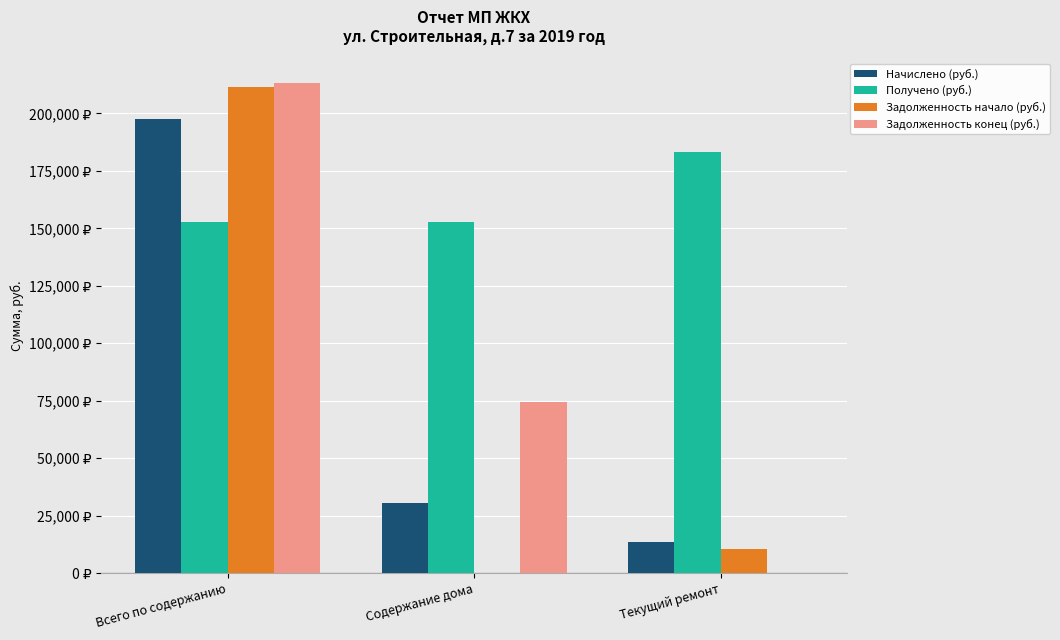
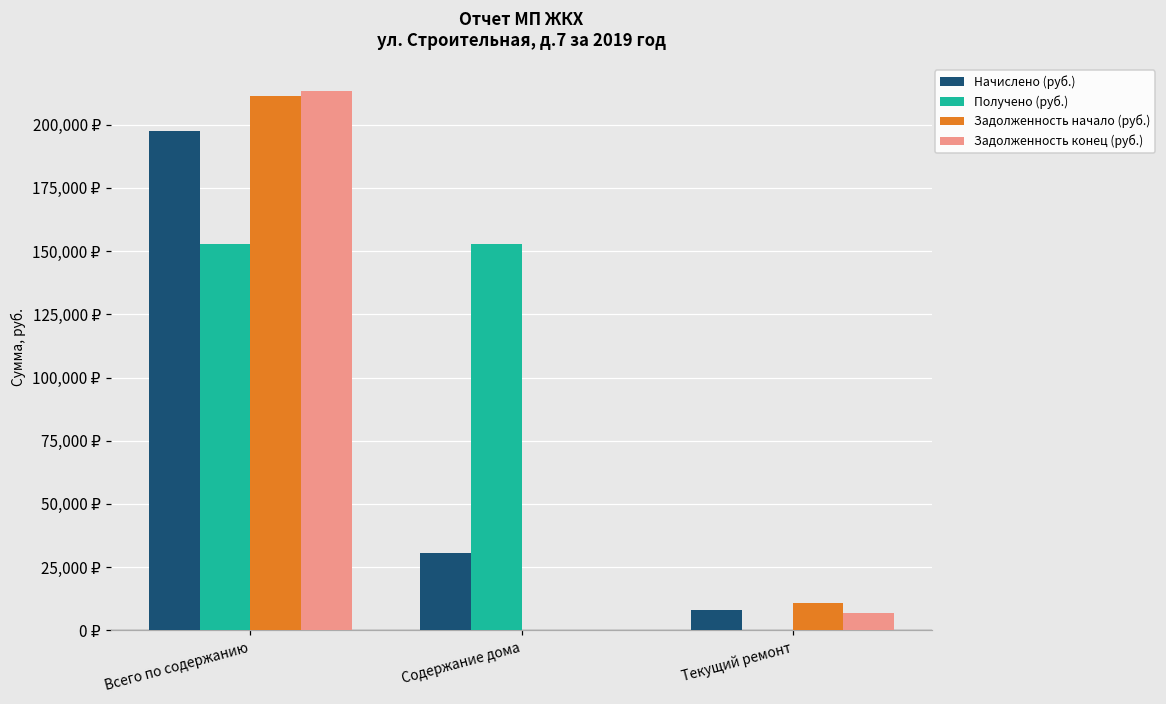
  {
    "Начислено (руб.)": {
      "Всего по содержанию": "198,000 ₽",
      "Содержание дома": "31,000 ₽",
-     "Текущий ремонт": "14,000 ₽"
+     "Текущий ремонт": "8,000 ₽"
    },
    "Получено (руб.)": {
      "Всего по содержанию": "153,000 ₽",
      "Содержание дома": "153,000 ₽",
-     "Текущий ремонт": "183,000 ₽"
+     "Текущий ремонт": "0 ₽"
    },
    "Задолженность начало (руб.)": {
      "Всего по содержанию": "211,000 ₽",
      "Содержание дома": "0 ₽",
      "Текущий ремонт": "11,000 ₽"
    },
    "Задолженность конец (руб.)": {
      "Всего по содержанию": "213,000 ₽",
-     "Содержание дома": "75,000 ₽",
-     "Текущий ремонт": "0 ₽"
+     "Содержание дома": "0 ₽",
+     "Текущий ремонт": "7,000 ₽"
    }
  }
